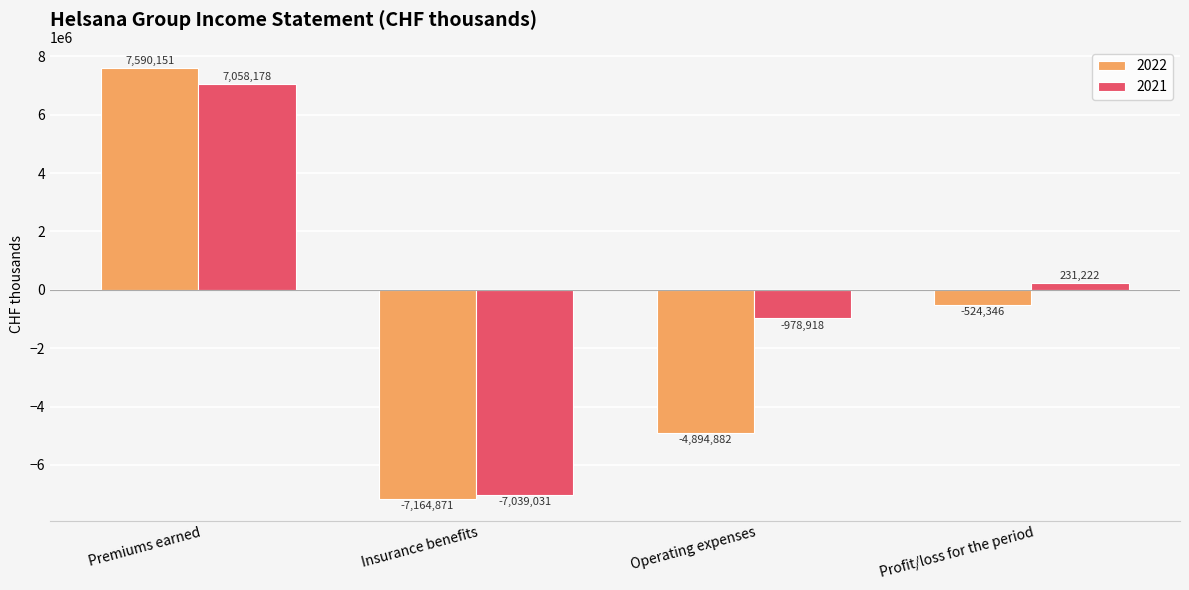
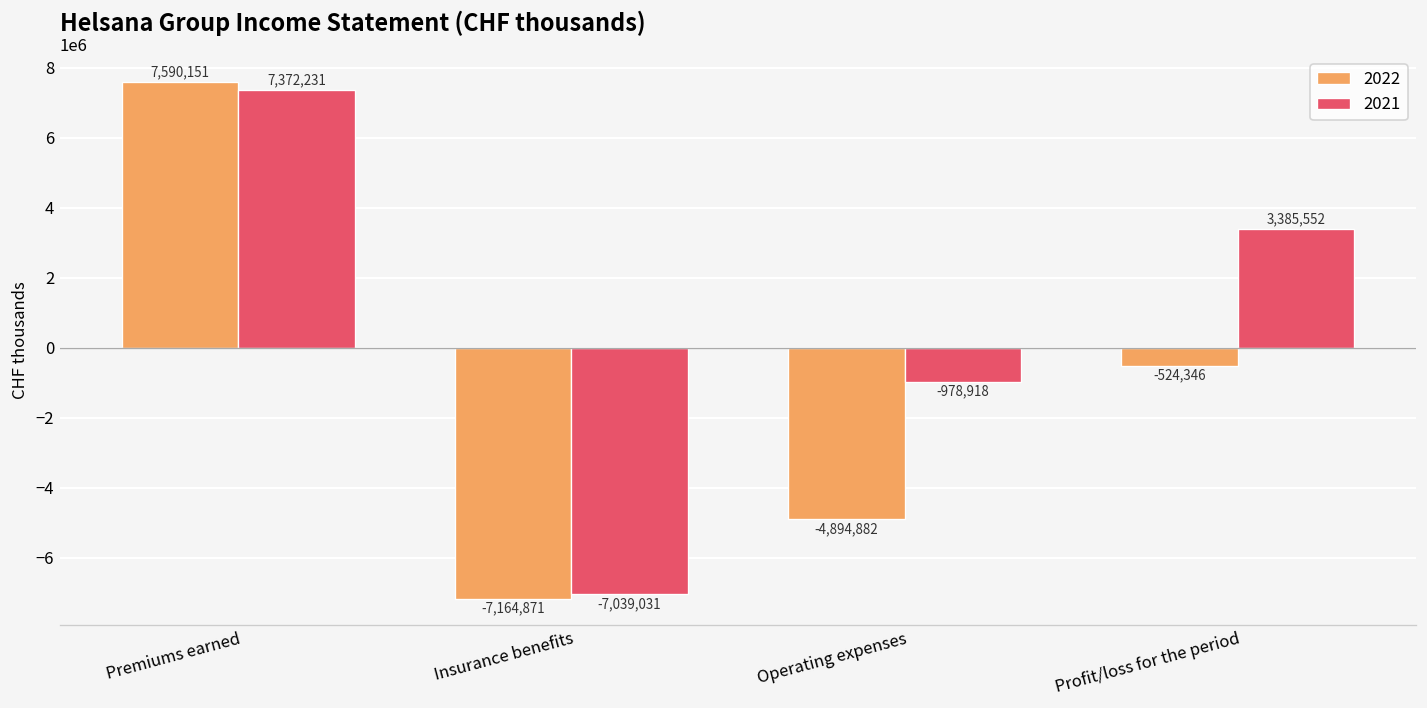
  {
    "2022": {
      "Premiums earned": "7,590,151",
      "Insurance benefits": "-7,164,871",
      "Operating expenses": "-4,894,882",
      "Profit/loss for the period": "-524,346"
    },
    "2021": {
-     "Premiums earned": "7,058,178",
+     "Premiums earned": "7,372,231",
      "Insurance benefits": "-7,039,031",
      "Operating expenses": "-978,918",
-     "Profit/loss for the period": "231,222"
+     "Profit/loss for the period": "3,385,552"
    }
  }
